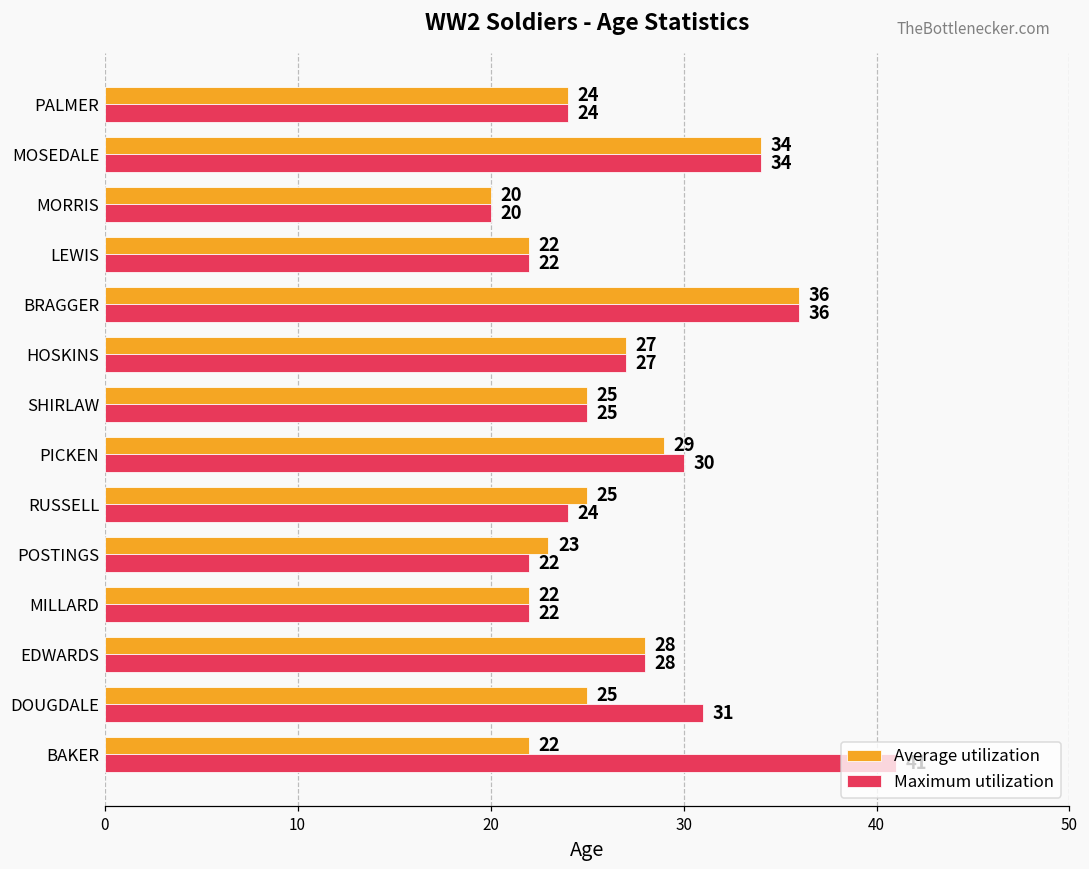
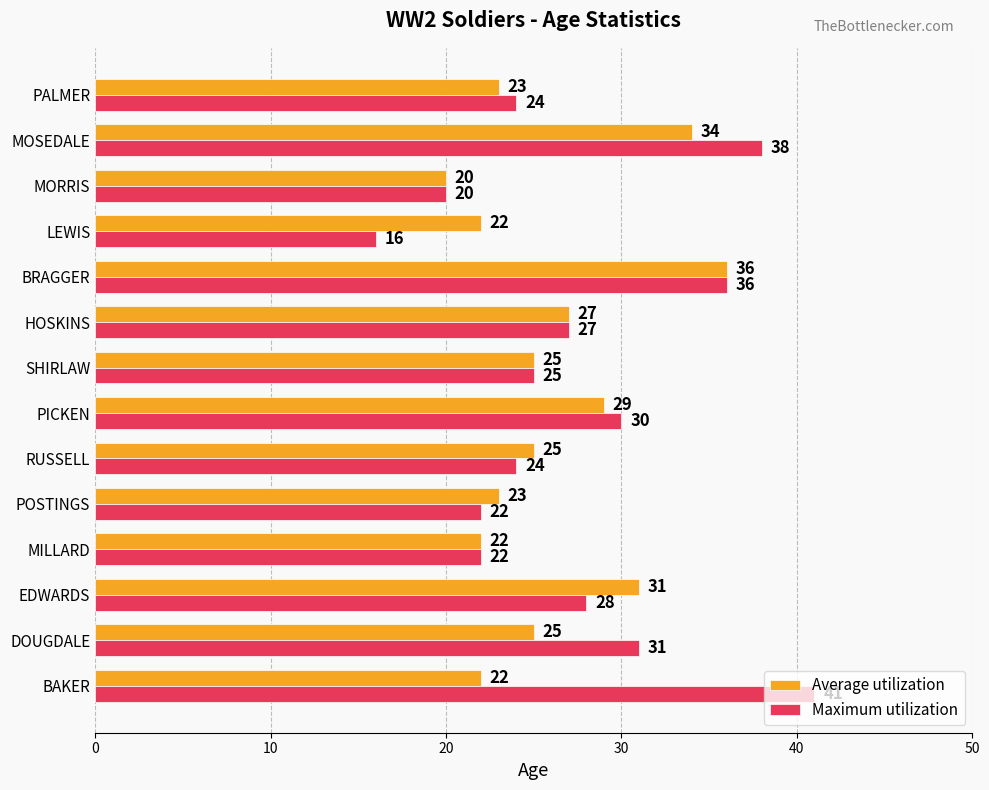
  {
    "Average utilization": {
-     "PALMER": 24,
+     "PALMER": 23,
      "MOSEDALE": 34,
      "MORRIS": 20,
      "LEWIS": 22,
      "BRAGGER": 36,
      "HOSKINS": 27,
      "SHIRLAW": 25,
      "PICKEN": 29,
      "RUSSELL": 25,
      "POSTINGS": 23,
      "MILLARD": 22,
-     "EDWARDS": 28,
+     "EDWARDS": 31,
      "DOUGDALE": 25,
      "BAKER": 22
    },
    "Maximum utilization": {
      "PALMER": 24,
-     "MOSEDALE": 34,
+     "MOSEDALE": 38,
      "MORRIS": 20,
-     "LEWIS": 22,
+     "LEWIS": 16,
      "BRAGGER": 36,
      "HOSKINS": 27,
      "SHIRLAW": 25,
      "PICKEN": 30,
      "RUSSELL": 24,
      "POSTINGS": 22,
      "MILLARD": 22,
      "EDWARDS": 28,
      "DOUGDALE": 31
    }
  }
